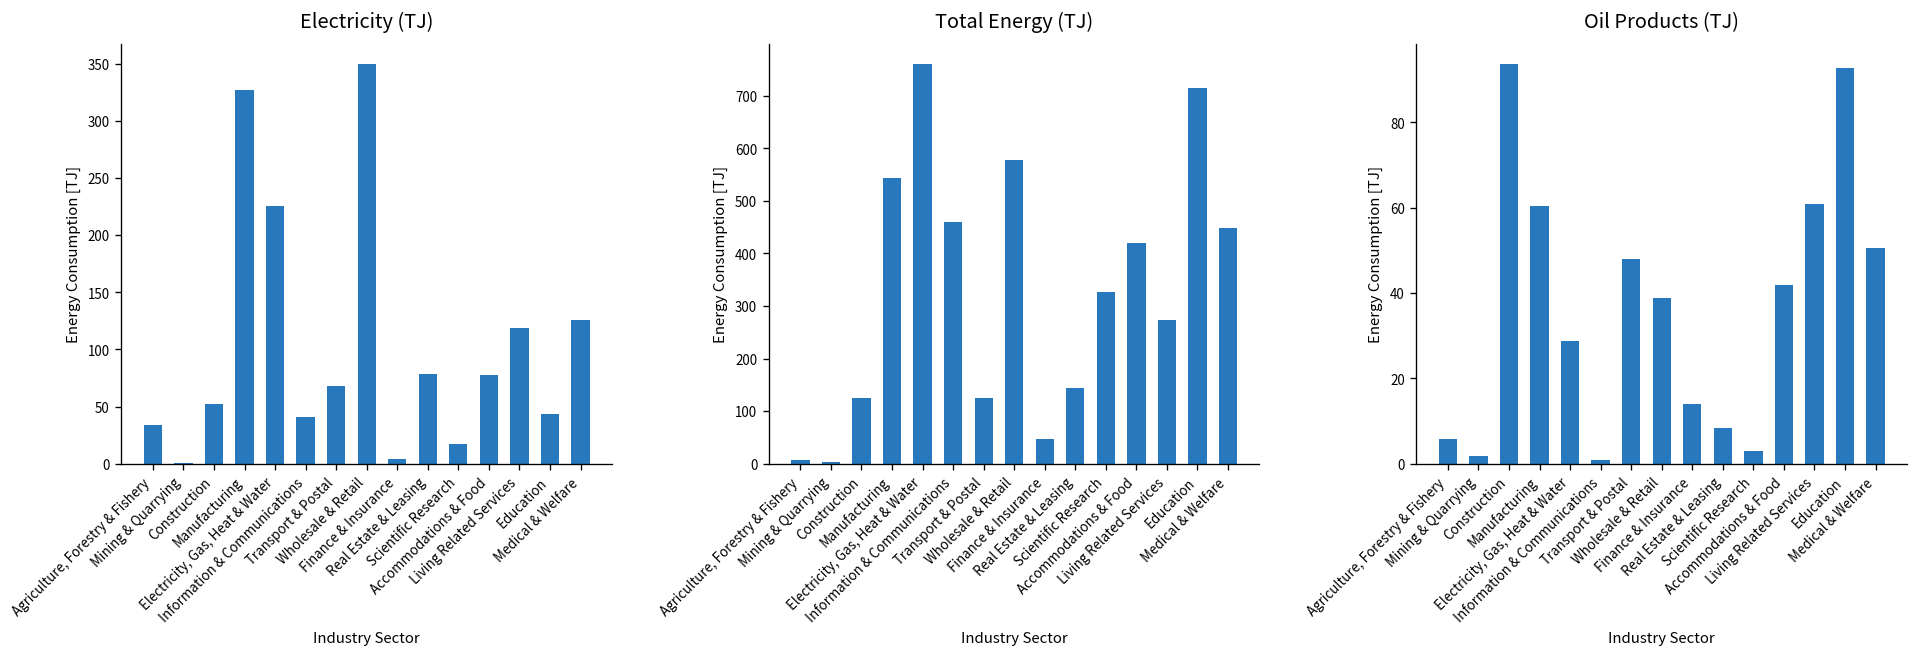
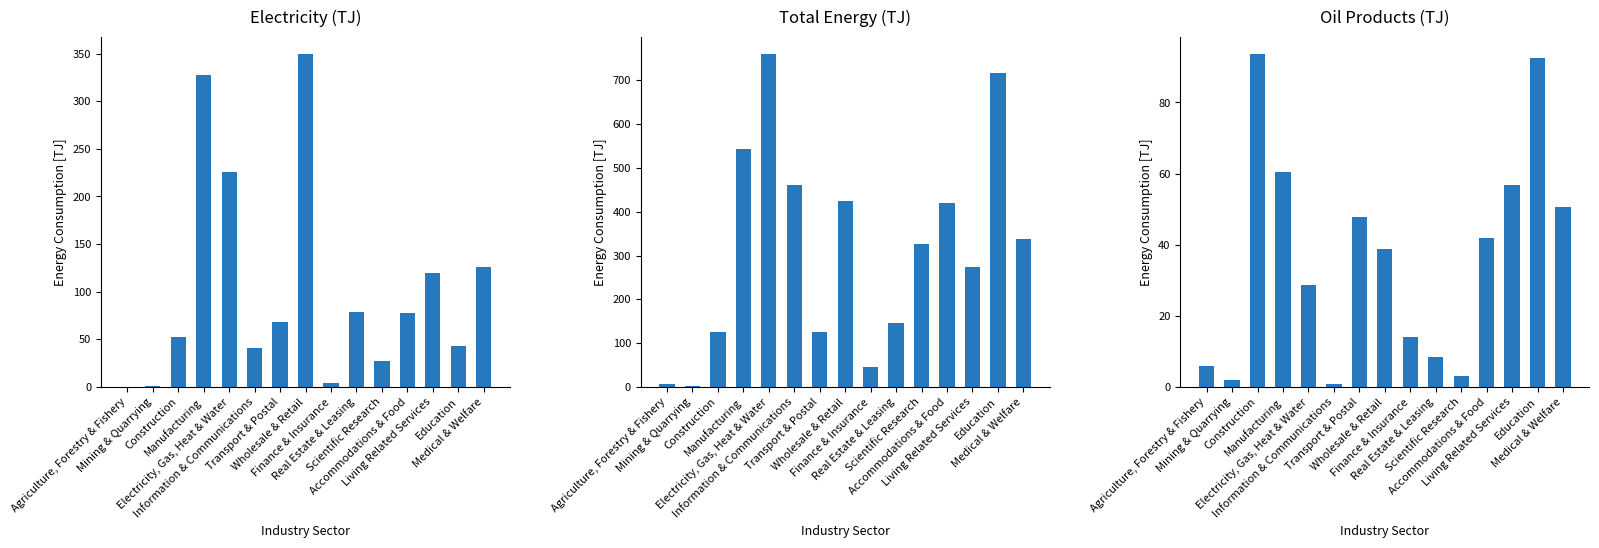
  {
    "Electricity (TJ)": {
-     "Agriculture, Forestry & Fishery": 30,
+     "Agriculture, Forestry & Fishery": 0,
      "Construction": 50,
      "Manufacturing": 330,
      "Electricity, Gas, Heat & Water": 230,
      "Information & Communications": 40,
      "Transport & Postal": 70,
      "Wholesale & Retail": 350,
      "Finance & Insurance": 0,
      "Real Estate & Leasing": 80,
-     "Scientific Research": 20,
+     "Scientific Research": 30,
      "Accommodations & Food": 80,
      "Living Related Services": 120,
      "Education": 40,
      "Medical & Welfare": 130
    },
    "Total Energy (TJ)": {
      "Agriculture, Forestry & Fishery": 10,
      "Construction": 130,
      "Manufacturing": 540,
      "Electricity, Gas, Heat & Water": 760,
      "Information & Communications": 460,
      "Transport & Postal": 130,
-     "Wholesale & Retail": 580,
+     "Wholesale & Retail": 430,
      "Finance & Insurance": 50,
      "Real Estate & Leasing": 150,
      "Scientific Research": 330,
      "Accommodations & Food": 420,
      "Living Related Services": 270,
      "Education": 720,
-     "Medical & Welfare": 450
+     "Medical & Welfare": 340
    },
    "Oil Products (TJ)": {
      "Agriculture, Forestry & Fishery": 6,
      "Mining & Quarrying": 2,
      "Construction": 94,
      "Manufacturing": 60,
      "Electricity, Gas, Heat & Water": 29,
      "Information & Communications": 1,
      "Transport & Postal": 48,
      "Wholesale & Retail": 39,
      "Finance & Insurance": 14,
      "Real Estate & Leasing": 8,
      "Scientific Research": 3,
      "Accommodations & Food": 42,
-     "Living Related Services": 61,
+     "Living Related Services": 57,
      "Education": 93,
      "Medical & Welfare": 51
    }
  }
